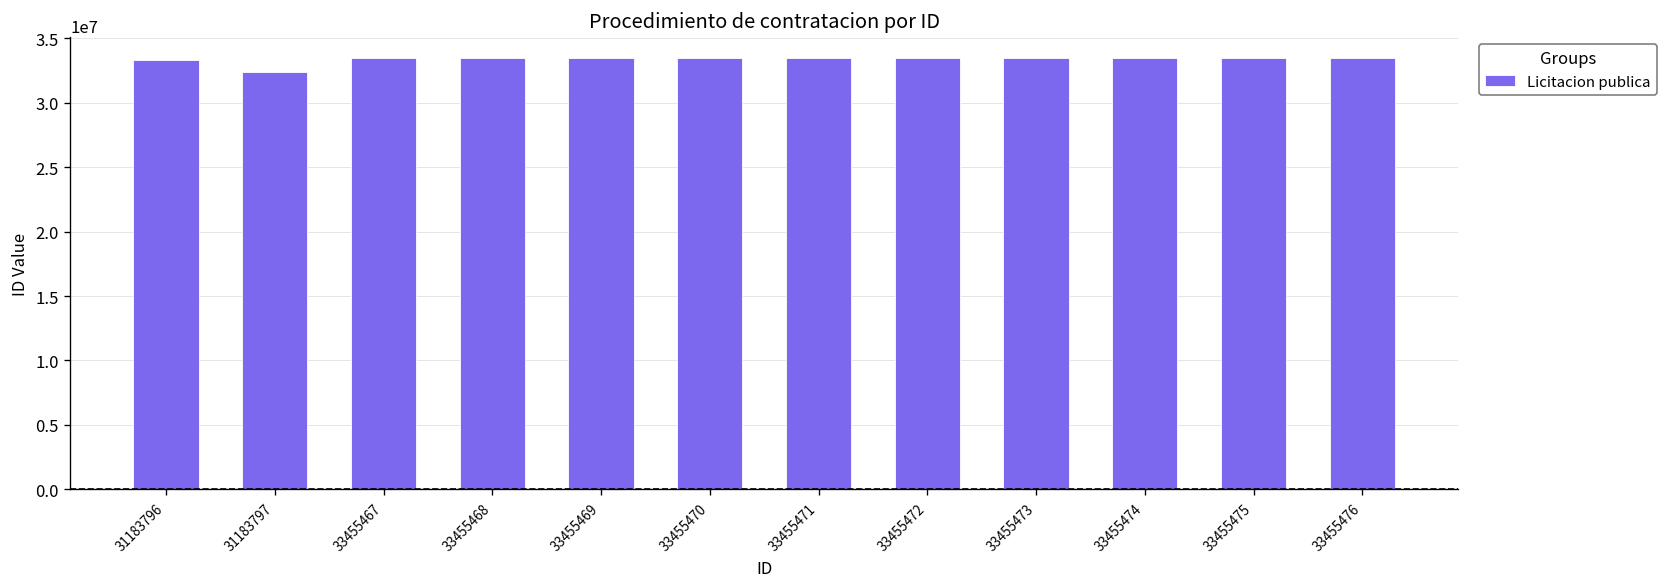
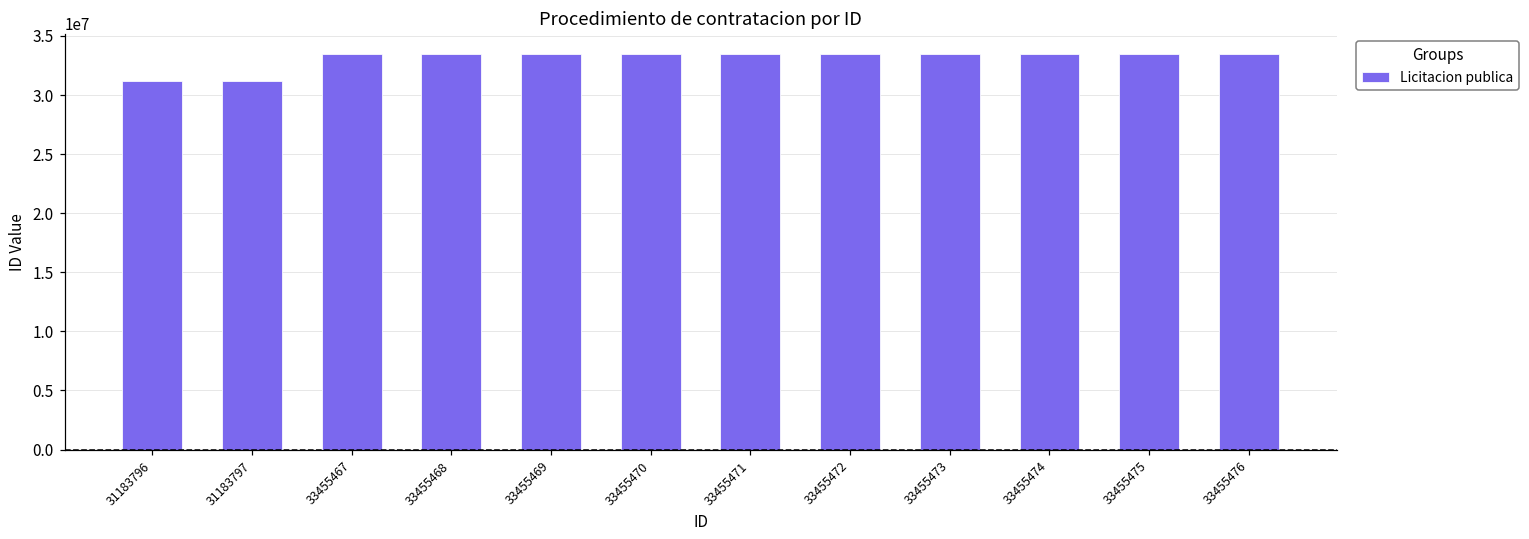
  {
-   "31183796": 33300000,
-   "31183797": 32300000,
+   "31183796": 31200000,
+   "31183797": 31200000,
    "33455467": 33500000,
    "33455468": 33500000,
    "33455469": 33500000,
    "33455470": 33500000,
    "33455471": 33500000,
    "33455472": 33500000,
    "33455473": 33500000,
    "33455474": 33500000,
    "33455475": 33500000,
    "33455476": 33500000
  }
